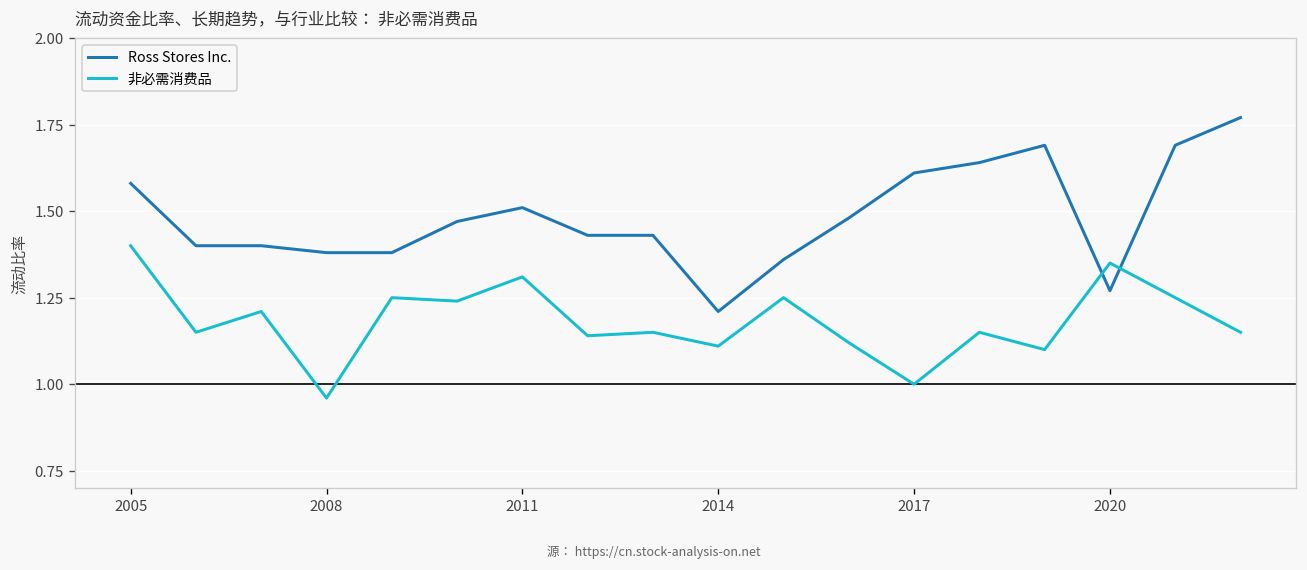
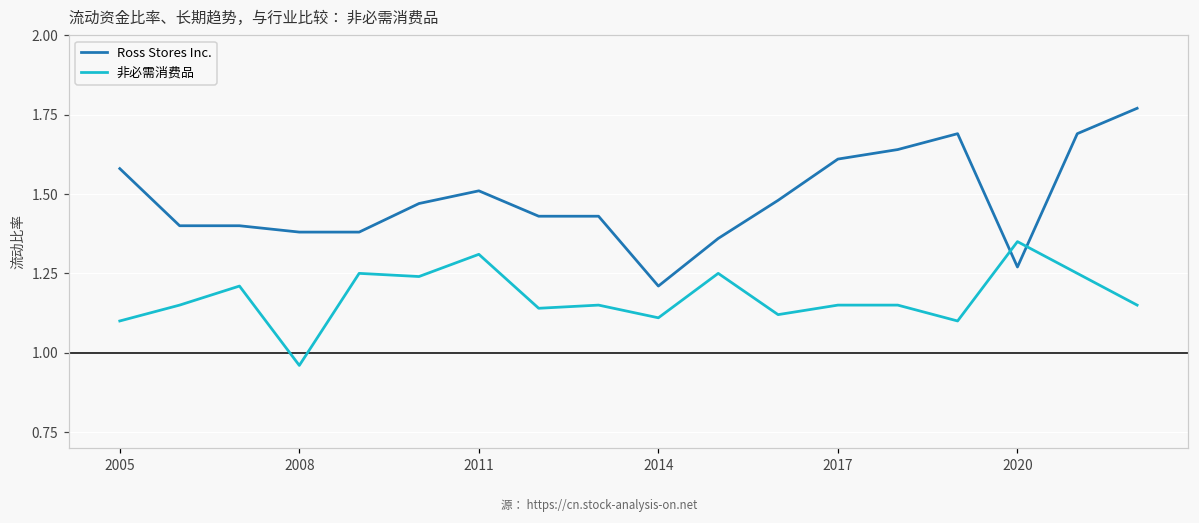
  {
    "Ross Stores Inc.": {
      "2005": 1.58,
      "2008": 1.38,
      "2011": 1.51,
      "2014": 1.21,
      "2017": 1.61,
      "2020": 1.27
    },
    "非必需消费品": {
-     "2005": 1.4,
+     "2005": 1.1,
      "2008": 0.96,
      "2011": 1.31,
      "2014": 1.11,
-     "2017": 1.00,
+     "2017": 1.15,
      "2020": 1.35
    }
  }
